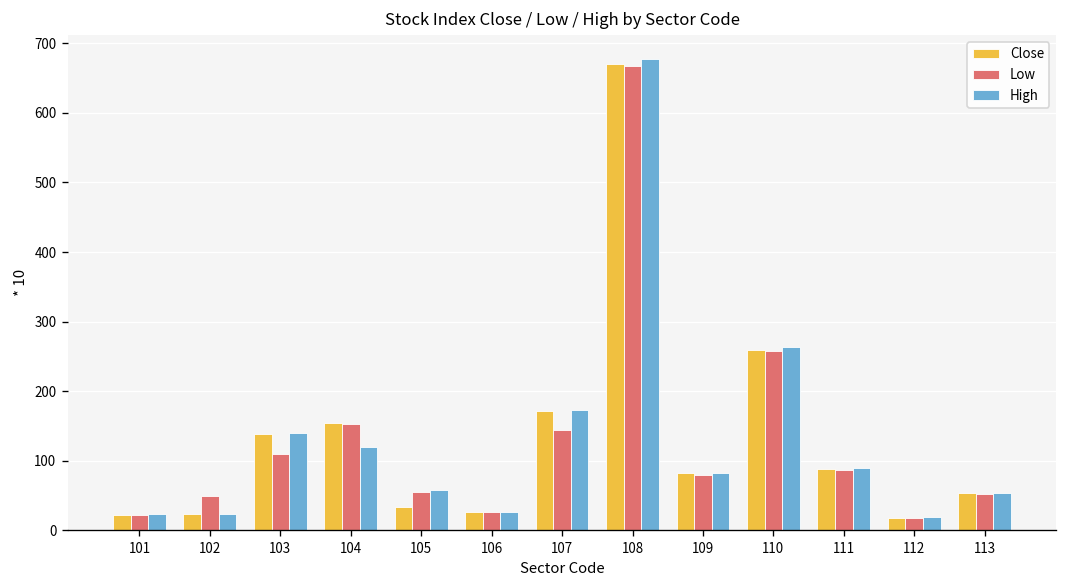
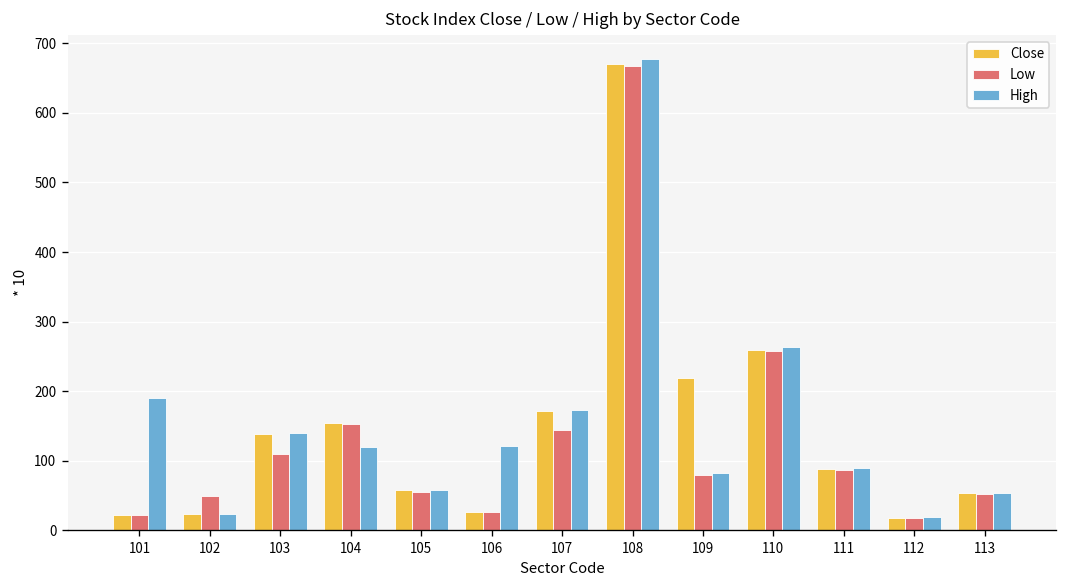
  {
    "Close": {
      "101": 20,
      "102": 20,
      "103": 140,
      "104": 150,
-     "105": 30,
+     "105": 60,
      "106": 30,
      "107": 170,
      "108": 670,
-     "109": 80,
+     "109": 220,
      "110": 260,
      "111": 90,
      "112": 20,
      "113": 50
    },
    "Low": {
      "101": 20,
      "102": 50,
      "103": 110,
      "104": 150,
      "105": 60,
      "106": 30,
      "107": 140,
      "108": 670,
      "109": 80,
      "110": 260,
      "111": 90,
      "112": 20,
      "113": 50
    },
    "High": {
-     "101": 20,
+     "101": 190,
      "102": 20,
      "103": 140,
      "104": 120,
      "105": 60,
-     "106": 30,
+     "106": 120,
      "107": 170,
      "108": 680,
      "109": 80,
      "110": 260,
      "111": 90,
      "112": 20,
      "113": 50
    }
  }
